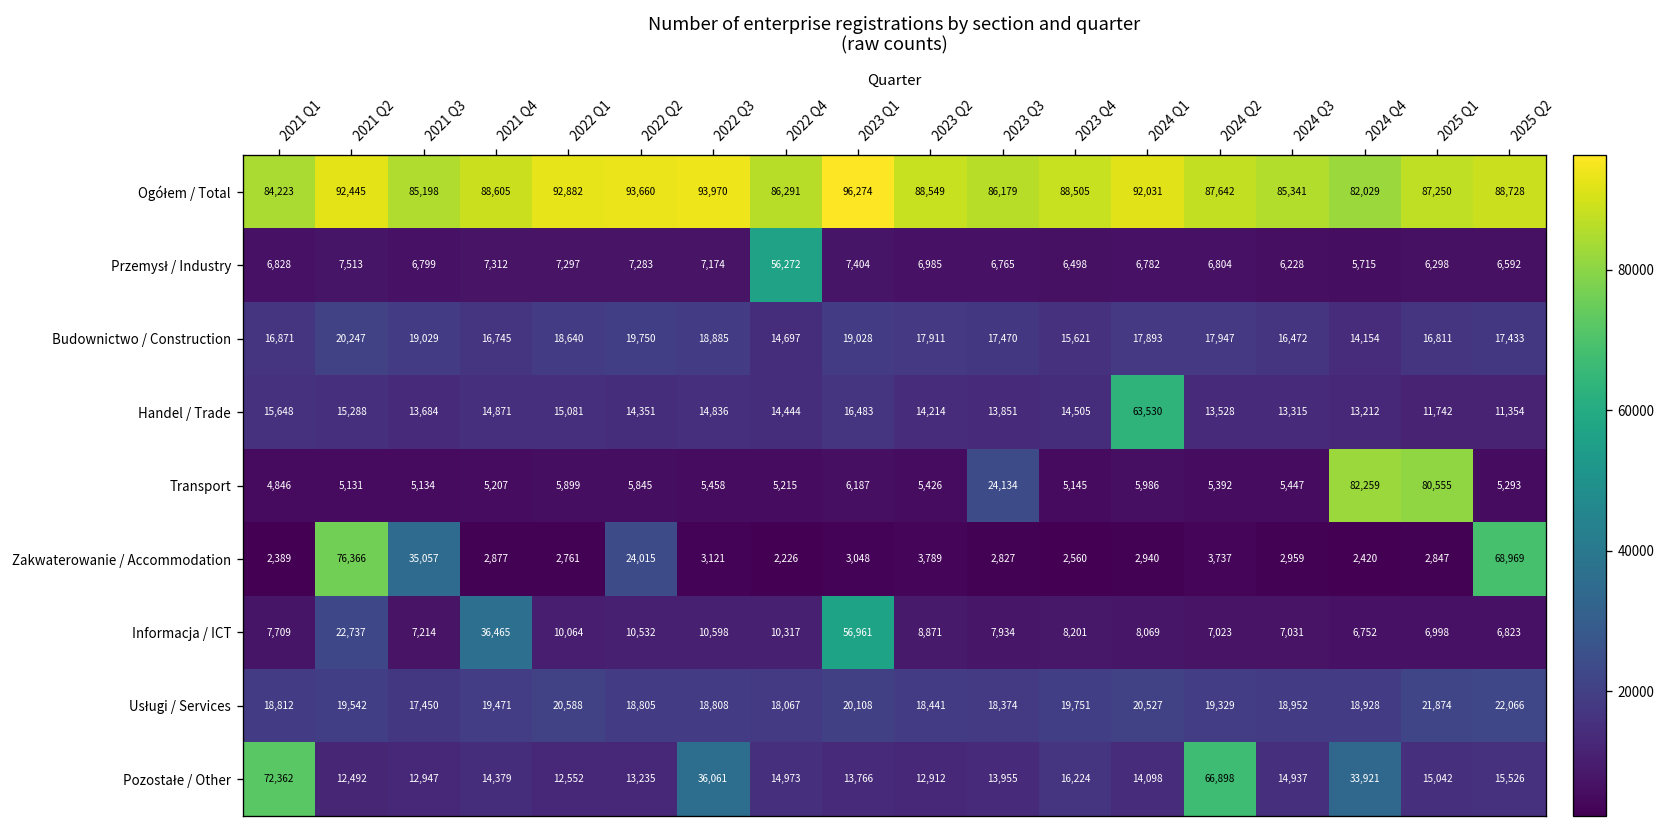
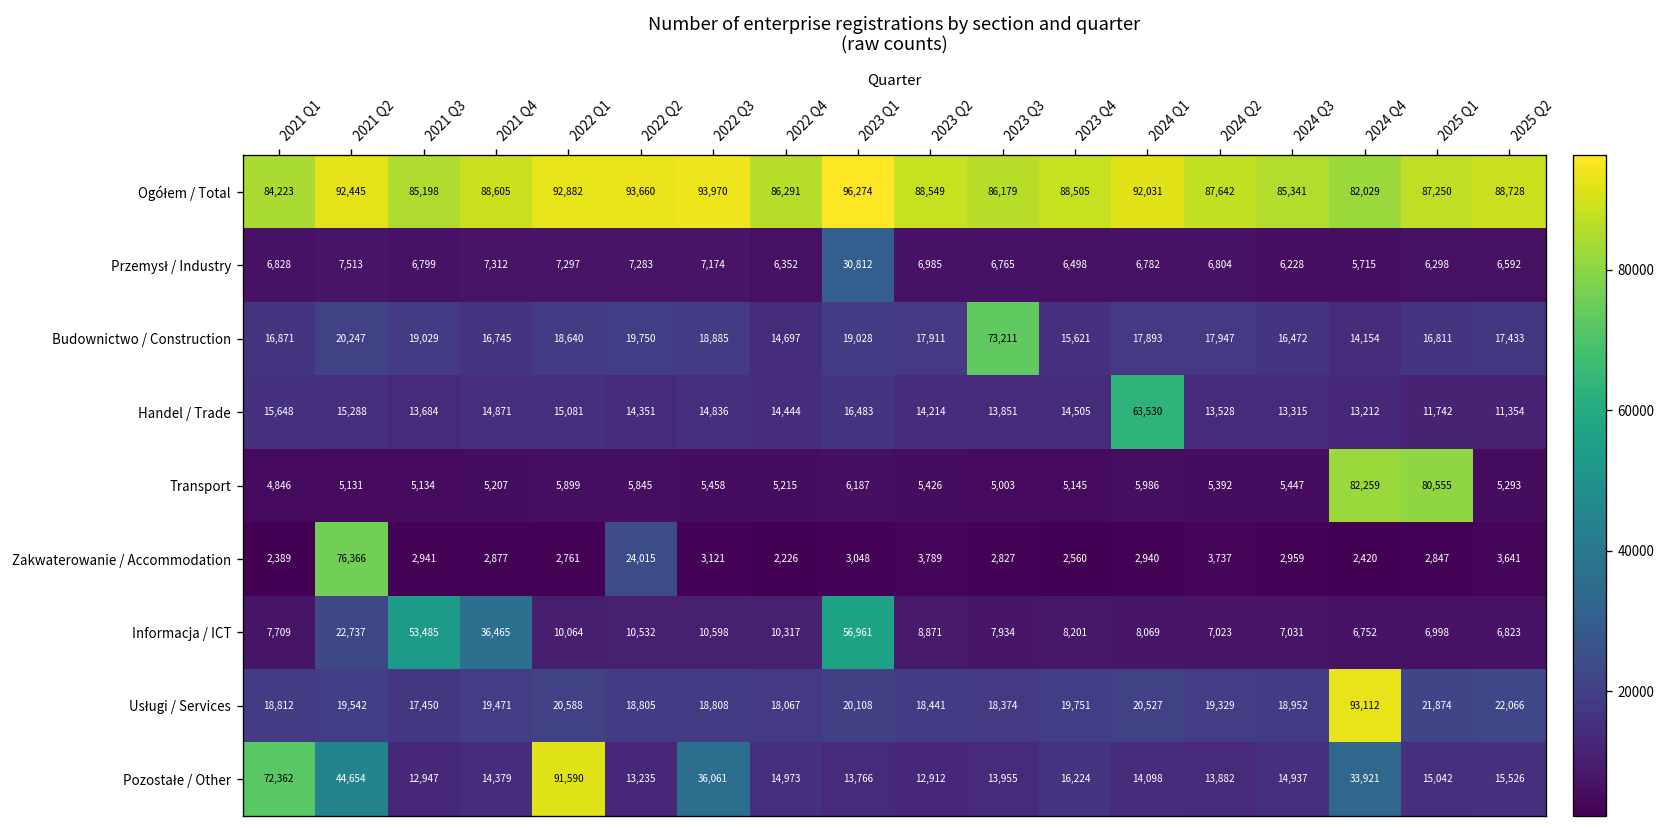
  {
    "Ogółem / Total": {
      "2021 Q1": "84,223",
      "2021 Q2": "92,445",
      "2021 Q3": "85,198",
      "2021 Q4": "88,605",
      "2022 Q1": "92,882",
      "2022 Q2": "93,660",
      "2022 Q3": "93,970",
      "2022 Q4": "86,291",
      "2023 Q1": "96,274",
      "2023 Q2": "88,549",
      "2023 Q3": "86,179",
      "2023 Q4": "88,505",
      "2024 Q1": "92,031",
      "2024 Q2": "87,642",
      "2024 Q3": "85,341",
      "2024 Q4": "82,029",
      "2025 Q1": "87,250",
      "2025 Q2": "88,728"
    },
    "Przemysł / Industry": {
      "2021 Q1": "6,828",
      "2021 Q2": "7,513",
      "2021 Q3": "6,799",
      "2021 Q4": "7,312",
      "2022 Q1": "7,297",
      "2022 Q2": "7,283",
      "2022 Q3": "7,174",
-     "2022 Q4": "56,272",
-     "2023 Q1": "7,404",
+     "2022 Q4": "6,352",
+     "2023 Q1": "30,812",
      "2023 Q2": "6,985",
      "2023 Q3": "6,765",
      "2023 Q4": "6,498",
      "2024 Q1": "6,782",
      "2024 Q2": "6,804",
      "2024 Q3": "6,228",
      "2024 Q4": "5,715",
      "2025 Q1": "6,298",
      "2025 Q2": "6,592"
    },
    "Budownictwo / Construction": {
      "2021 Q1": "16,871",
      "2021 Q2": "20,247",
      "2021 Q3": "19,029",
      "2021 Q4": "16,745",
      "2022 Q1": "18,640",
      "2022 Q2": "19,750",
      "2022 Q3": "18,885",
      "2022 Q4": "14,697",
      "2023 Q1": "19,028",
      "2023 Q2": "17,911",
-     "2023 Q3": "17,470",
+     "2023 Q3": "73,211",
      "2023 Q4": "15,621",
      "2024 Q1": "17,893",
      "2024 Q2": "17,947",
      "2024 Q3": "16,472",
      "2024 Q4": "14,154",
      "2025 Q1": "16,811",
      "2025 Q2": "17,433"
    },
    "Handel / Trade": {
      "2021 Q1": "15,648",
      "2021 Q2": "15,288",
      "2021 Q3": "13,684",
      "2021 Q4": "14,871",
      "2022 Q1": "15,081",
      "2022 Q2": "14,351",
      "2022 Q3": "14,836",
      "2022 Q4": "14,444",
      "2023 Q1": "16,483",
      "2023 Q2": "14,214",
      "2023 Q3": "13,851",
      "2023 Q4": "14,505",
      "2024 Q1": "63,530",
      "2024 Q2": "13,528",
      "2024 Q3": "13,315",
      "2024 Q4": "13,212",
      "2025 Q1": "11,742",
      "2025 Q2": "11,354"
    },
    "Transport": {
      "2021 Q1": "4,846",
      "2021 Q2": "5,131",
      "2021 Q3": "5,134",
      "2021 Q4": "5,207",
      "2022 Q1": "5,899",
      "2022 Q2": "5,845",
      "2022 Q3": "5,458",
      "2022 Q4": "5,215",
      "2023 Q1": "6,187",
      "2023 Q2": "5,426",
-     "2023 Q3": "24,134",
+     "2023 Q3": "5,003",
      "2023 Q4": "5,145",
      "2024 Q1": "5,986",
      "2024 Q2": "5,392",
      "2024 Q3": "5,447",
      "2024 Q4": "82,259",
      "2025 Q1": "80,555",
      "2025 Q2": "5,293"
    },
    "Zakwaterowanie / Accommodation": {
      "2021 Q1": "2,389",
      "2021 Q2": "76,366",
-     "2021 Q3": "35,057",
+     "2021 Q3": "2,941",
      "2021 Q4": "2,877",
      "2022 Q1": "2,761",
      "2022 Q2": "24,015",
      "2022 Q3": "3,121",
      "2022 Q4": "2,226",
      "2023 Q1": "3,048",
      "2023 Q2": "3,789",
      "2023 Q3": "2,827",
      "2023 Q4": "2,560",
      "2024 Q1": "2,940",
      "2024 Q2": "3,737",
      "2024 Q3": "2,959",
      "2024 Q4": "2,420",
      "2025 Q1": "2,847",
-     "2025 Q2": "68,969"
+     "2025 Q2": "3,641"
    },
    "Informacja / ICT": {
      "2021 Q1": "7,709",
      "2021 Q2": "22,737",
-     "2021 Q3": "7,214",
+     "2021 Q3": "53,485",
      "2021 Q4": "36,465",
      "2022 Q1": "10,064",
      "2022 Q2": "10,532",
      "2022 Q3": "10,598",
      "2022 Q4": "10,317",
      "2023 Q1": "56,961",
      "2023 Q2": "8,871",
      "2023 Q3": "7,934",
      "2023 Q4": "8,201",
      "2024 Q1": "8,069",
      "2024 Q2": "7,023",
      "2024 Q3": "7,031",
      "2024 Q4": "6,752",
      "2025 Q1": "6,998",
      "2025 Q2": "6,823"
    },
    "Usługi / Services": {
      "2021 Q1": "18,812",
      "2021 Q2": "19,542",
      "2021 Q3": "17,450",
      "2021 Q4": "19,471",
      "2022 Q1": "20,588",
      "2022 Q2": "18,805",
      "2022 Q3": "18,808",
      "2022 Q4": "18,067",
      "2023 Q1": "20,108",
      "2023 Q2": "18,441",
      "2023 Q3": "18,374",
      "2023 Q4": "19,751",
      "2024 Q1": "20,527",
      "2024 Q2": "19,329",
      "2024 Q3": "18,952",
-     "2024 Q4": "18,928",
+     "2024 Q4": "93,112",
      "2025 Q1": "21,874",
      "2025 Q2": "22,066"
    },
    "Pozostałe / Other": {
      "2021 Q1": "72,362",
-     "2021 Q2": "12,492",
+     "2021 Q2": "44,654",
      "2021 Q3": "12,947",
      "2021 Q4": "14,379",
-     "2022 Q1": "12,552",
+     "2022 Q1": "91,590",
      "2022 Q2": "13,235",
      "2022 Q3": "36,061",
      "2022 Q4": "14,973",
      "2023 Q1": "13,766",
      "2023 Q2": "12,912",
      "2023 Q3": "13,955",
      "2023 Q4": "16,224",
      "2024 Q1": "14,098",
-     "2024 Q2": "66,898",
+     "2024 Q2": "13,882",
      "2024 Q3": "14,937",
      "2024 Q4": "33,921",
      "2025 Q1": "15,042",
      "2025 Q2": "15,526"
    }
  }
